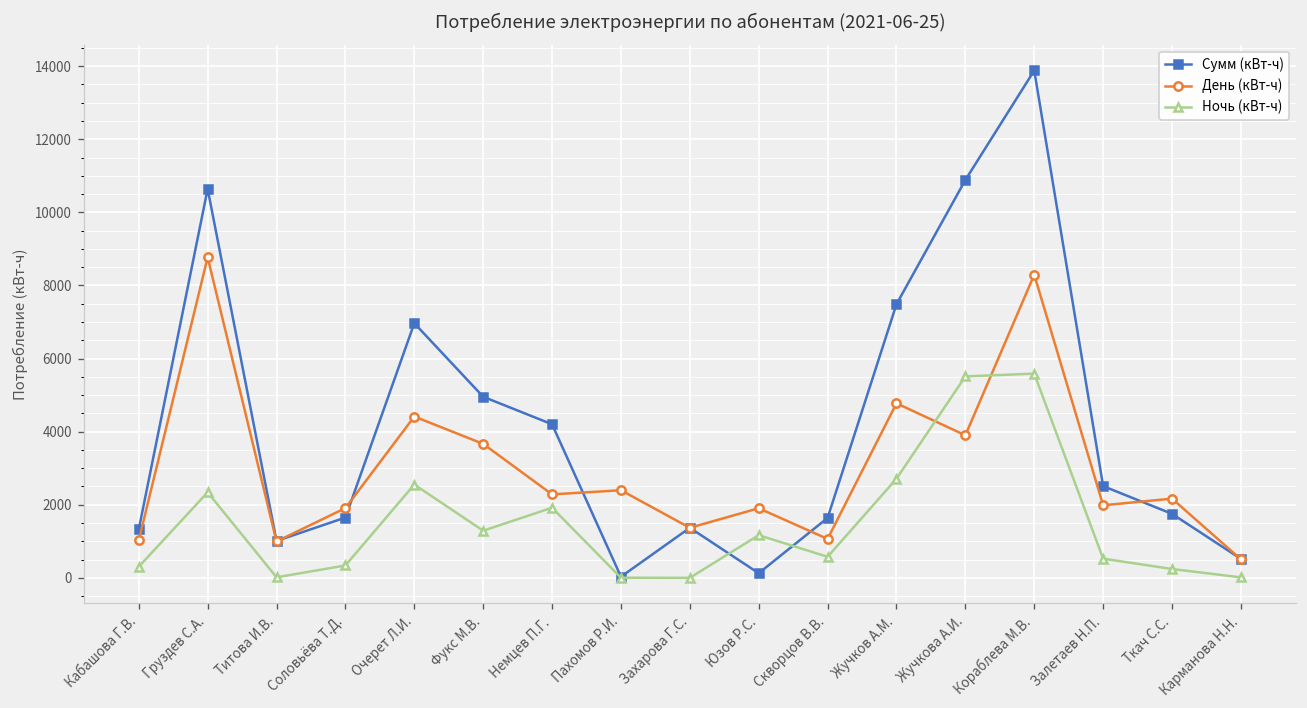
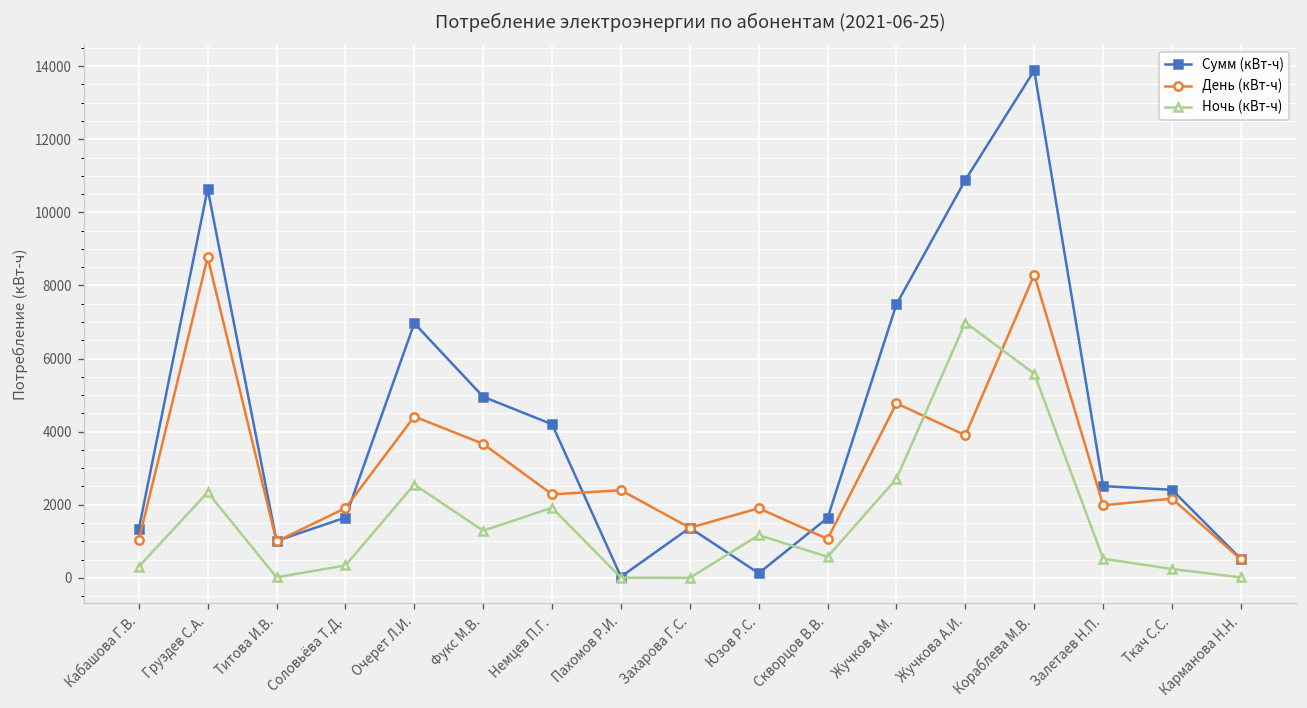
  {
    "Сумм (кВт-ч)": {
      "Кабашова Г.В.": 1300,
      "Груздев С.А.": 10600,
      "Соловьёва Т.Д.": 1600,
      "Очерет Л.И.": 7000,
      "Фукс М.В.": 5000,
      "Немцев П.Г.": 4200,
      "Юзов Р.С.": 100,
      "Скворцов В.В.": 1600,
      "Жучков А.М.": 7500,
      "Жучкова А.И.": 10900,
      "Кораблева М.В.": 13900,
      "Залетаев Н.П.": 2500,
-     "Ткач С.С.": 1800
+     "Ткач С.С.": 2400
    },
    "День (кВт-ч)": {
      "Кабашова Г.В.": 1000,
      "Груздев С.А.": 8800,
      "Соловьёва Т.Д.": 1900,
      "Очерет Л.И.": 4400,
      "Фукс М.В.": 3700,
      "Немцев П.Г.": 2300,
      "Пахомов Р.И.": 2400,
      "Юзов Р.С.": 1900,
      "Скворцов В.В.": 1100,
      "Жучков А.М.": 4800,
      "Жучкова А.И.": 3900,
      "Кораблева М.В.": 8300,
      "Залетаев Н.П.": 2000,
      "Ткач С.С.": 2200
    },
    "Ночь (кВт-ч)": {
      "Кабашова Г.В.": 300,
      "Груздев С.А.": 2300,
      "Титова И.В.": 0,
      "Соловьёва Т.Д.": 300,
      "Очерет Л.И.": 2600,
      "Фукс М.В.": 1300,
      "Немцев П.Г.": 1900,
      "Захарова Г.С.": 0,
      "Юзов Р.С.": 1200,
      "Скворцов В.В.": 600,
      "Жучков А.М.": 2700,
-     "Жучкова А.И.": 5500,
+     "Жучкова А.И.": 7000,
      "Кораблева М.В.": 5600,
      "Залетаев Н.П.": 500,
      "Ткач С.С.": 200,
      "Карманова Н.Н.": 0
    }
  }
